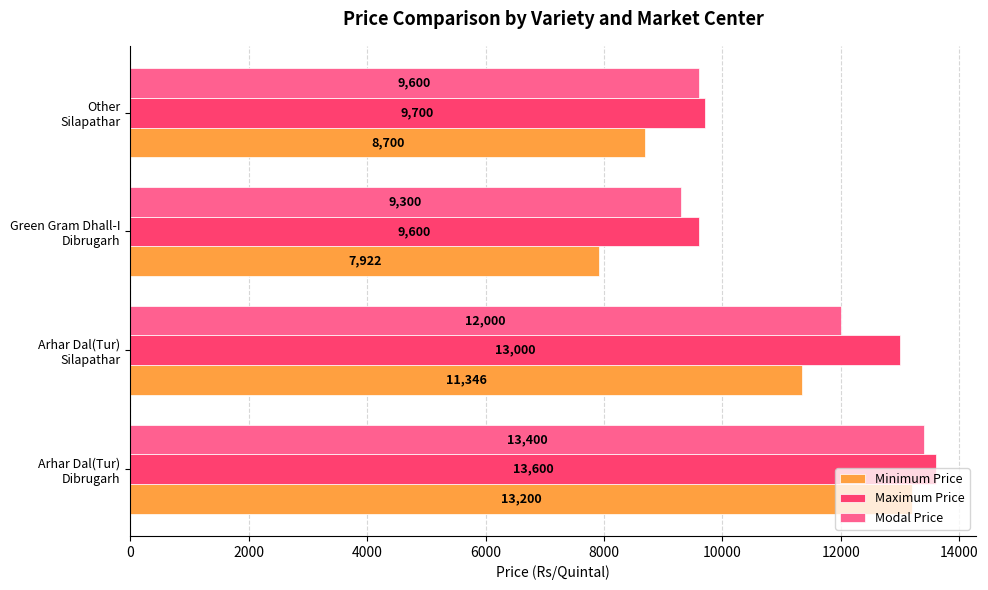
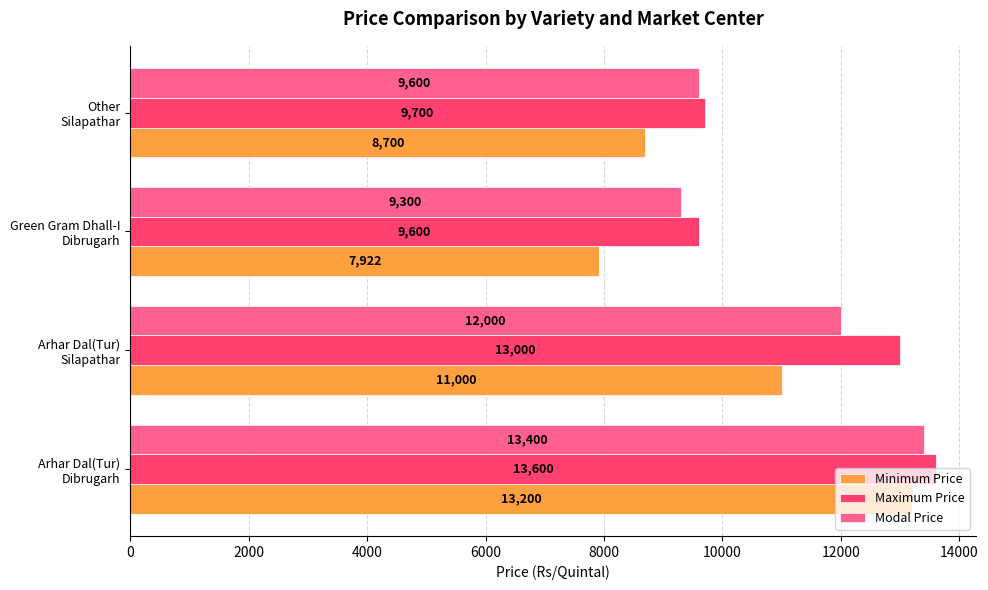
  {
    "Minimum Price": {
      "Other Silapathar": "8,700",
      "Green Gram Dhall-I Dibrugarh": "7,922",
-     "Arhar Dal(Tur) Silapathar": "11,346"
+     "Arhar Dal(Tur) Silapathar": "11,000"
    }
  }
